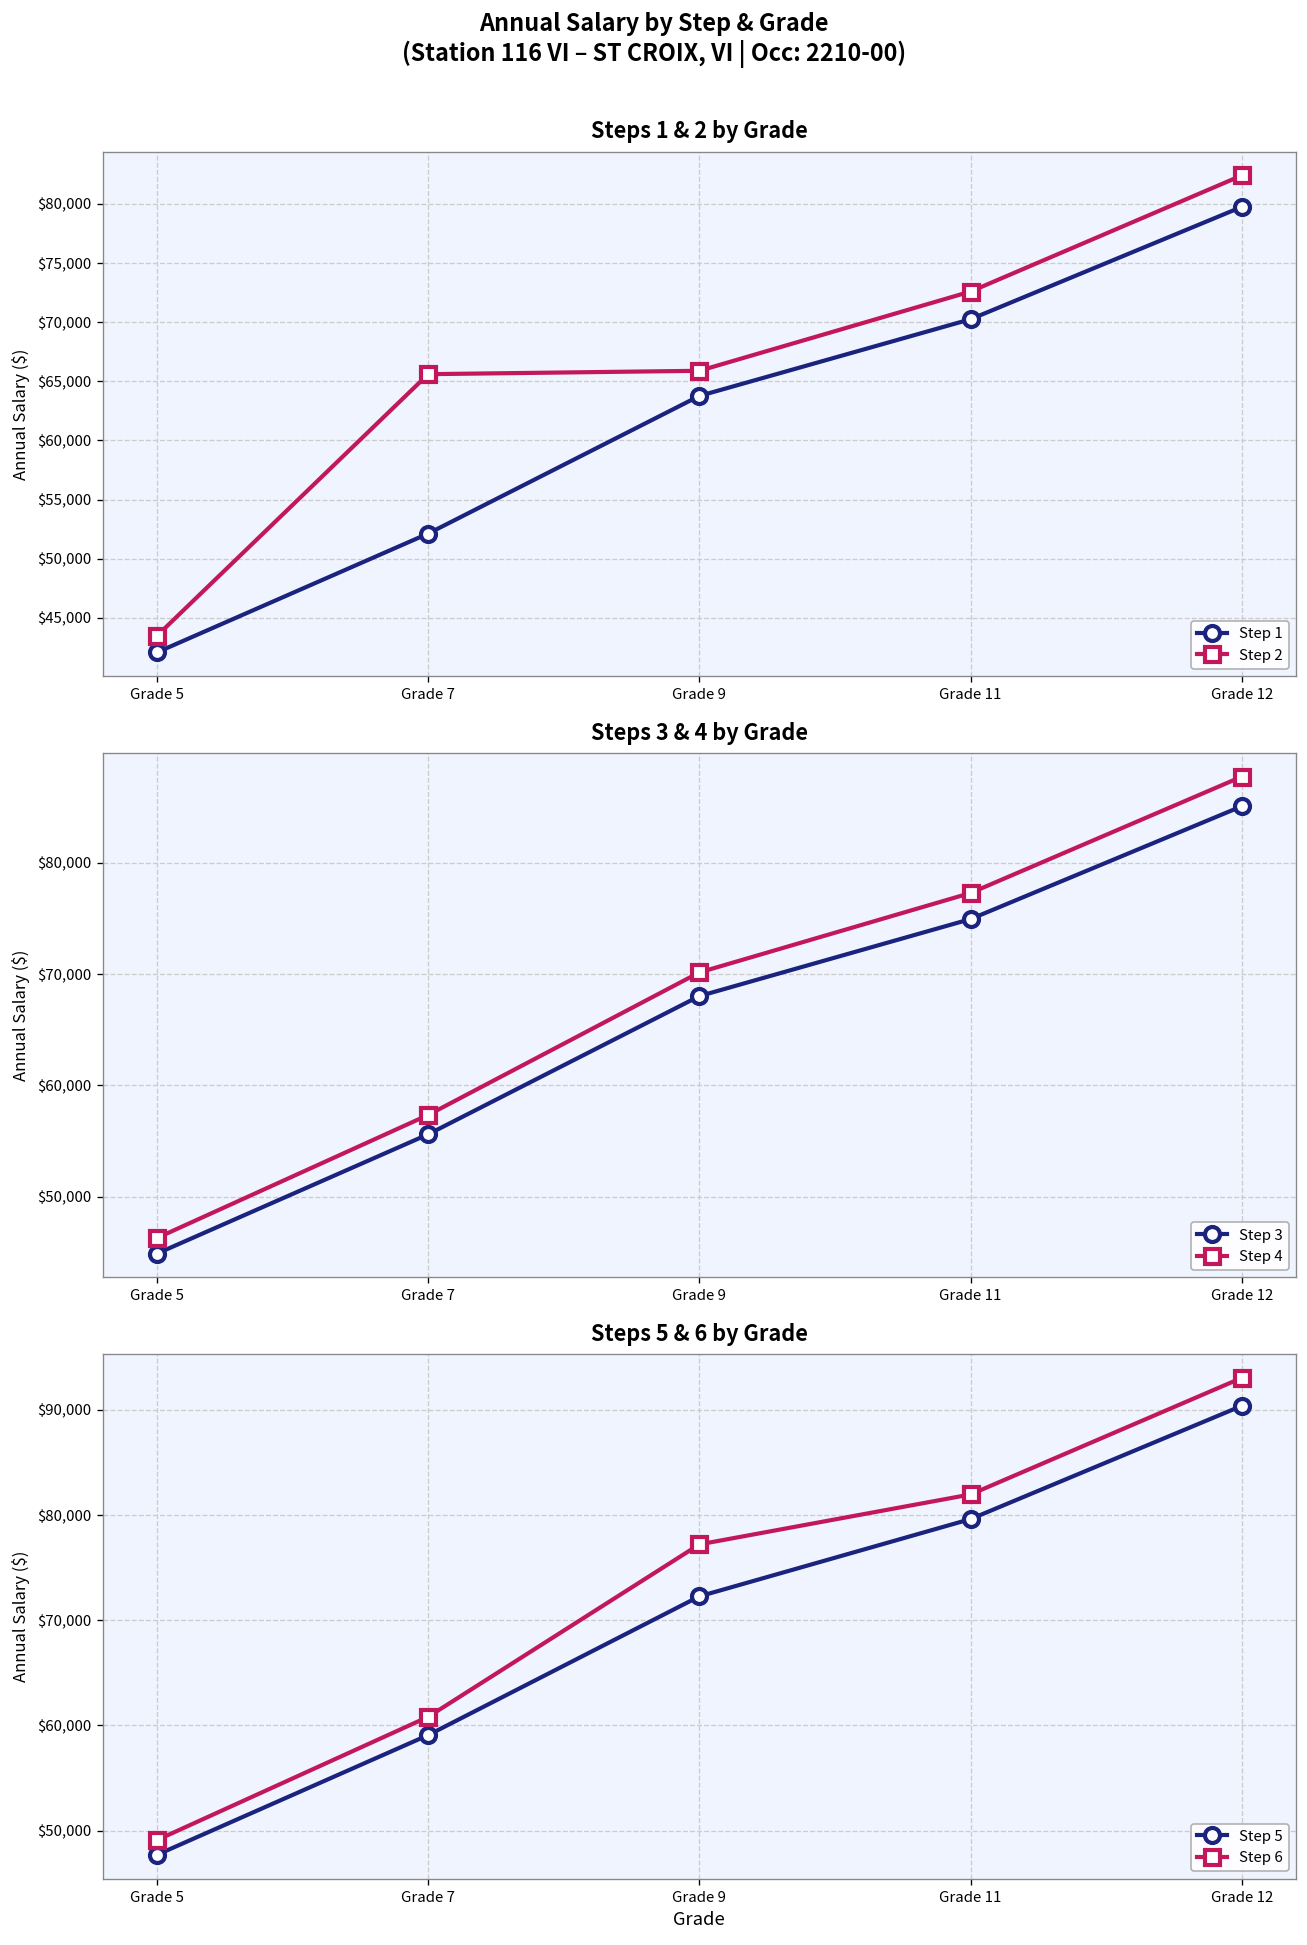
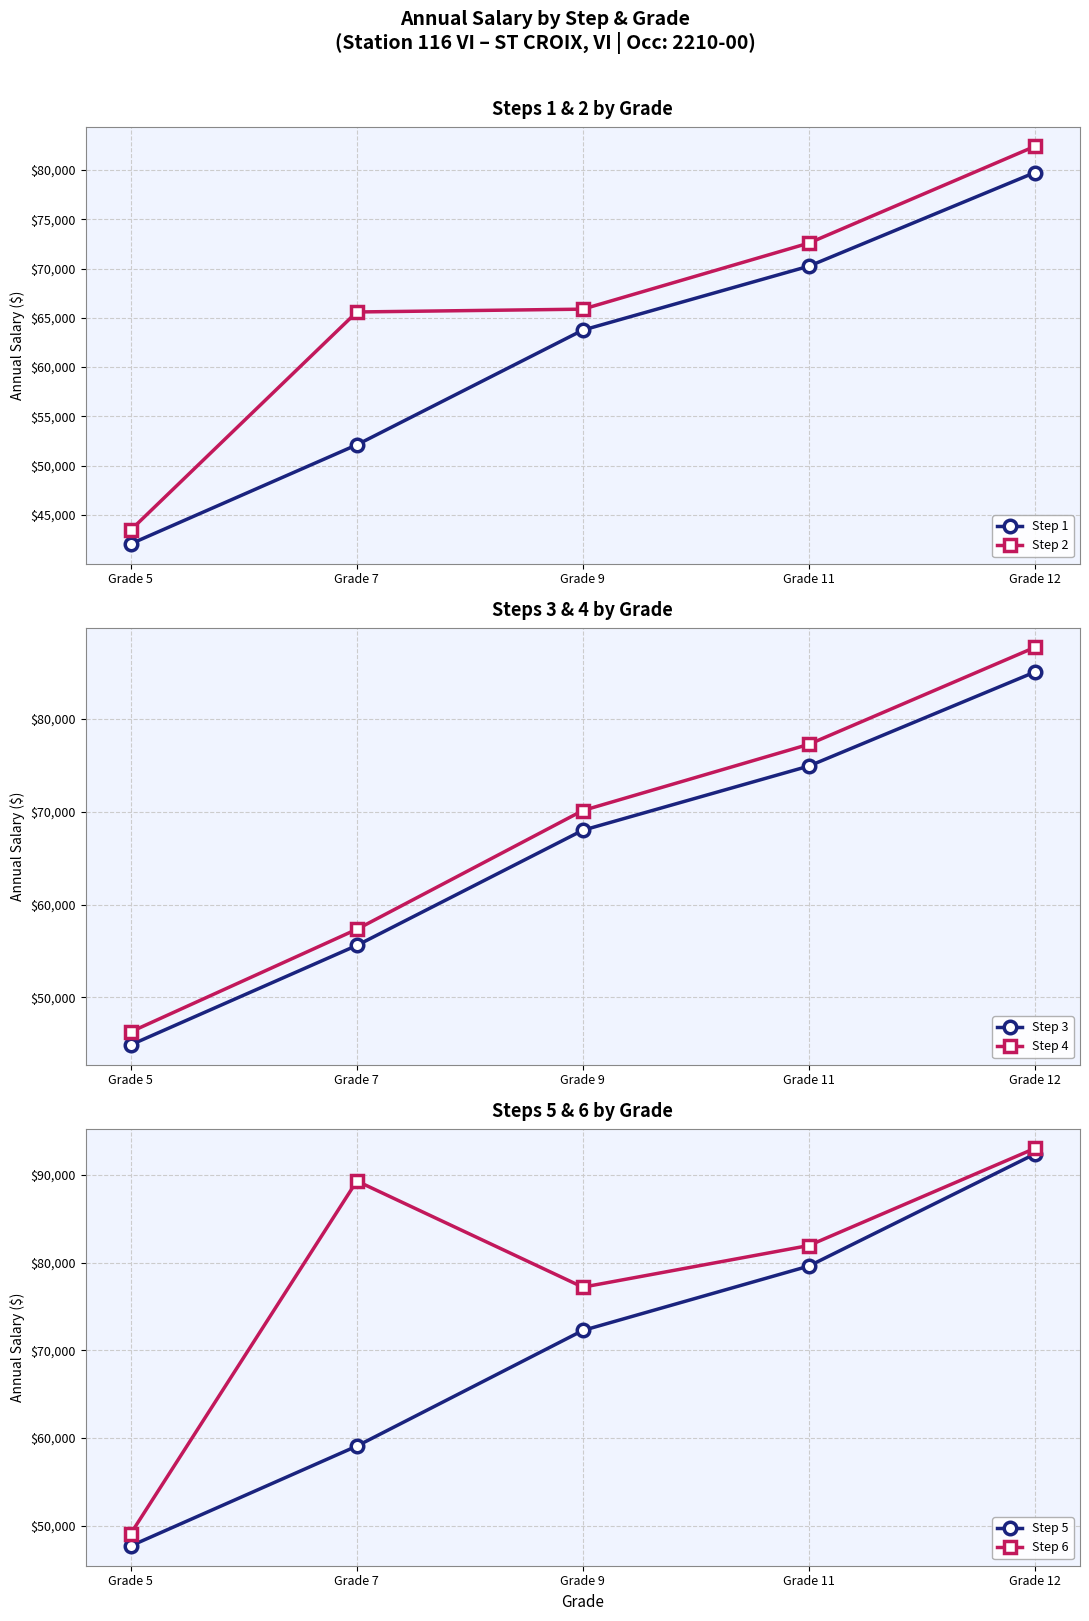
  {
    "Steps 1 & 2 by Grade": {
      "Step 1": {
        "Grade 5": "$42,000",
        "Grade 7": "$52,000",
        "Grade 9": "$64,000",
        "Grade 11": "$70,000",
        "Grade 12": "$80,000"
      },
      "Step 2": {
        "Grade 5": "$43,000",
        "Grade 7": "$66,000",
        "Grade 9": "$66,000",
        "Grade 11": "$73,000",
        "Grade 12": "$82,000"
      }
    },
    "Steps 3 & 4 by Grade": {
      "Step 3": {
        "Grade 5": "$45,000",
        "Grade 7": "$56,000",
        "Grade 9": "$68,000",
        "Grade 11": "$75,000",
        "Grade 12": "$85,000"
      },
      "Step 4": {
        "Grade 5": "$46,000",
        "Grade 7": "$57,000",
        "Grade 9": "$70,000",
        "Grade 11": "$77,000",
        "Grade 12": "$88,000"
      }
    },
    "Steps 5 & 6 by Grade": {
      "Step 5": {
        "Grade 5": "$48,000",
        "Grade 7": "$59,000",
        "Grade 9": "$72,000",
        "Grade 11": "$80,000",
-       "Grade 12": "$90,000"
+       "Grade 12": "$92,000"
      },
      "Step 6": {
        "Grade 5": "$49,000",
-       "Grade 7": "$61,000",
+       "Grade 7": "$89,000",
        "Grade 9": "$77,000",
        "Grade 11": "$82,000",
        "Grade 12": "$93,000"
      }
    }
  }
